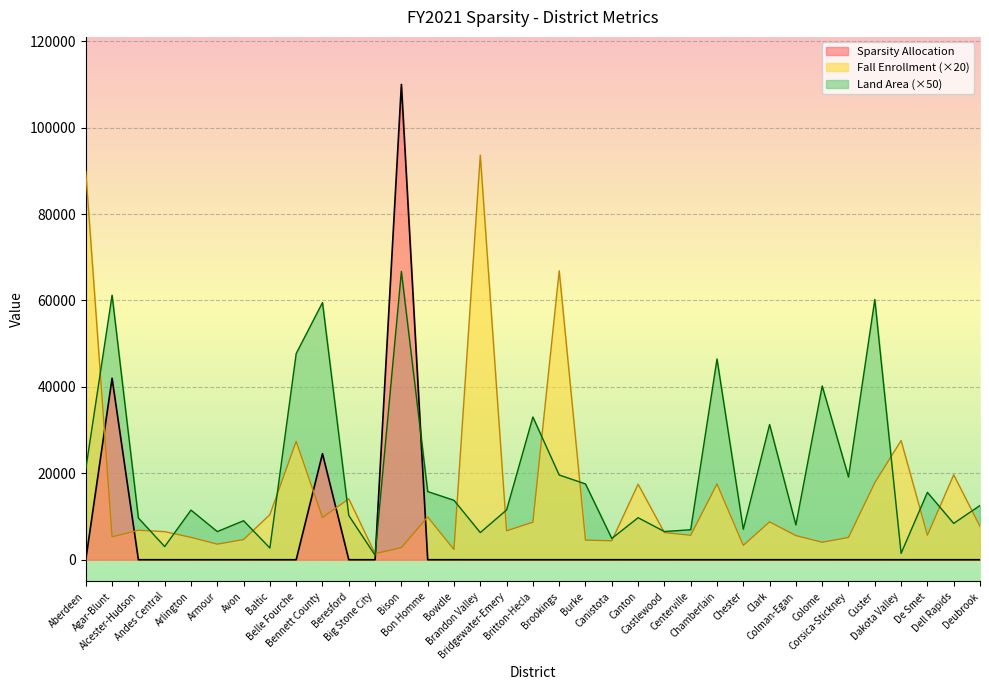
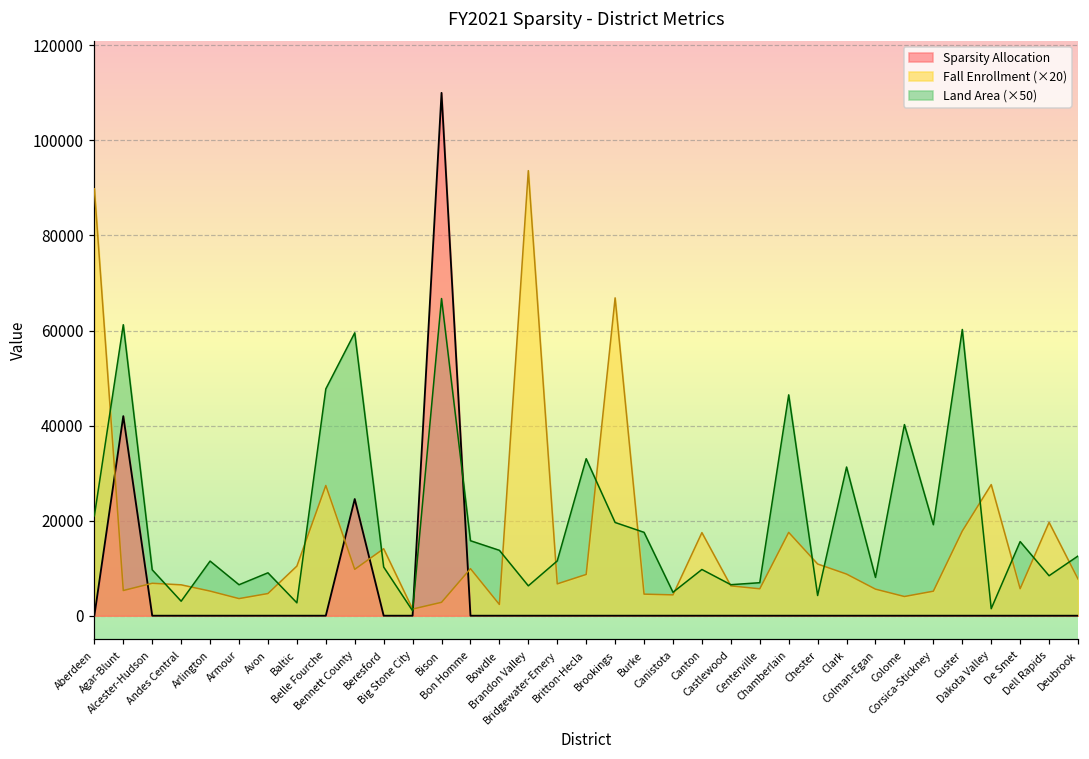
  {
    "Sparsity Allocation": {
      "Aberdeen": 0,
      "Agar-Blunt": 42000,
      "Alcester-Hudson": 0,
      "Andes Central": 0,
      "Arlington": 0,
      "Armour": 0,
      "Avon": 0,
      "Baltic": 0,
      "Belle Fourche": 0,
      "Bennett County": 25000,
      "Beresford": 0,
      "Big Stone City": 0,
      "Bison": 110000,
      "Bon Homme": 0,
      "Bowdle": 0,
      "Brandon Valley": 0,
      "Bridgewater-Emery": 0,
      "Britton-Hecla": 0,
      "Brookings": 0,
      "Burke": 0,
      "Canistota": 0,
      "Canton": 0,
      "Castlewood": 0,
      "Centerville": 0,
      "Chamberlain": 0,
      "Chester": 0,
      "Clark": 0,
      "Colman-Egan": 0,
      "Colome": 0,
      "Corsica-Stickney": 0,
      "Custer": 0,
      "Dakota Valley": 0,
      "De Smet": 0,
      "Dell Rapids": 0,
      "Deubrook": 0
    },
    "Fall Enrollment (×20)": {
      "Aberdeen": 90000,
      "Agar-Blunt": 5000,
      "Alcester-Hudson": 7000,
      "Andes Central": 7000,
      "Arlington": 5000,
      "Armour": 4000,
      "Avon": 5000,
      "Baltic": 10000,
      "Belle Fourche": 27000,
      "Bennett County": 10000,
      "Beresford": 14000,
      "Bison": 3000,
      "Bon Homme": 10000,
      "Bowdle": 2000,
      "Brandon Valley": 94000,
      "Bridgewater-Emery": 7000,
      "Britton-Hecla": 9000,
      "Brookings": 67000,
      "Burke": 5000,
      "Canton": 17000,
      "Centerville": 6000,
      "Chamberlain": 18000,
-     "Chester": 3000,
+     "Chester": 11000,
      "Clark": 9000,
      "Colman-Egan": 6000,
      "Colome": 4000,
      "Corsica-Stickney": 5000,
      "Custer": 18000,
      "Dakota Valley": 28000,
      "De Smet": 6000,
      "Dell Rapids": 20000,
      "Deubrook": 8000
    },
    "Land Area (×50)": {
      "Aberdeen": 21000,
      "Agar-Blunt": 61000,
      "Alcester-Hudson": 10000,
      "Andes Central": 3000,
      "Arlington": 11000,
      "Armour": 7000,
      "Avon": 9000,
      "Baltic": 3000,
      "Belle Fourche": 48000,
      "Bennett County": 60000,
      "Beresford": 10000,
      "Bison": 67000,
      "Bon Homme": 16000,
      "Bowdle": 14000,
      "Brandon Valley": 6000,
      "Bridgewater-Emery": 12000,
      "Britton-Hecla": 33000,
      "Brookings": 20000,
      "Burke": 18000,
      "Canton": 10000,
      "Centerville": 7000,
      "Chamberlain": 46000,
-     "Chester": 7000,
+     "Chester": 4000,
      "Clark": 31000,
      "Colman-Egan": 8000,
      "Colome": 40000,
      "Corsica-Stickney": 19000,
      "Custer": 60000,
      "Dakota Valley": 1000,
      "De Smet": 16000,
      "Dell Rapids": 8000,
      "Deubrook": 13000
    }
  }
